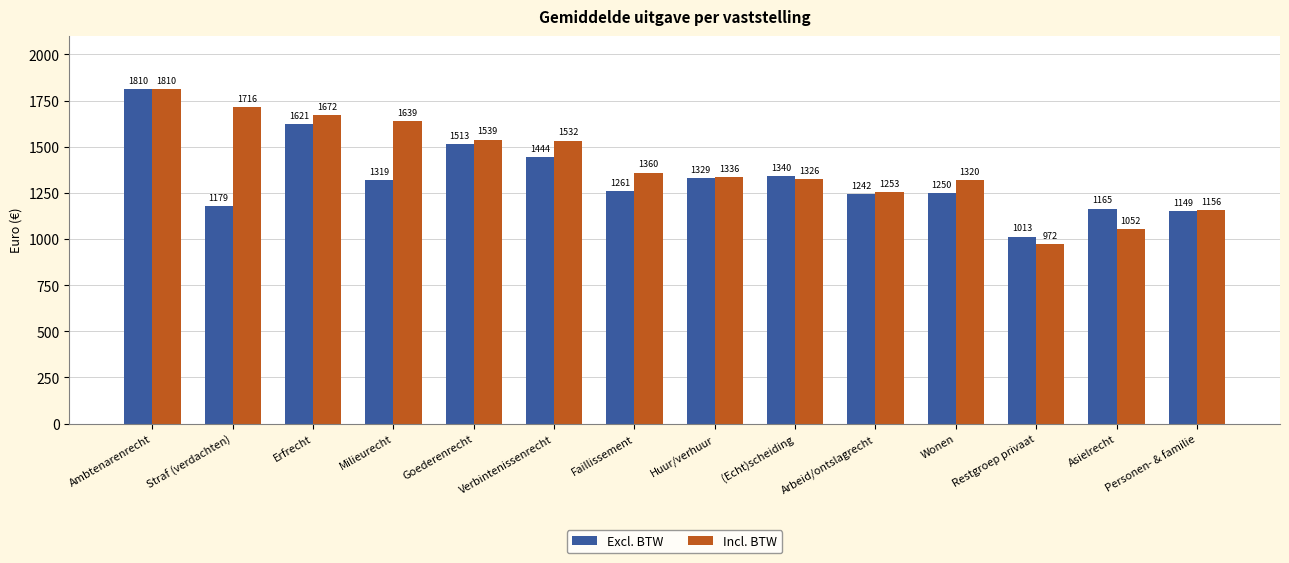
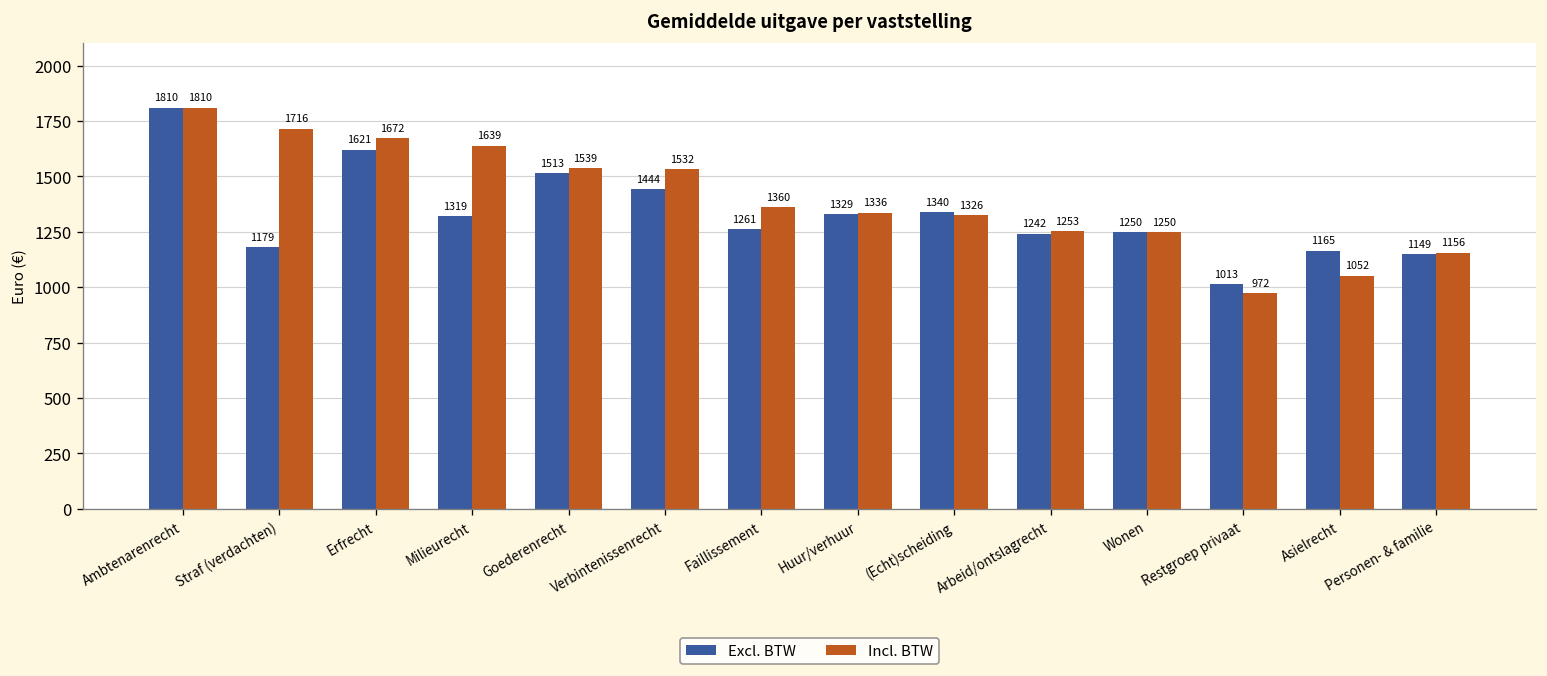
  {
    "Excl. BTW": {
      "Ambtenarenrecht": 1810,
      "Straf (verdachten)": 1179,
      "Erfrecht": 1621,
      "Milieurecht": 1319,
      "Goederenrecht": 1513,
      "Verbintenissenrecht": 1444,
      "Faillissement": 1261,
      "Huur/verhuur": 1329,
      "(Echt)scheiding": 1340,
      "Arbeid/ontslagrecht": 1242,
      "Wonen": 1250,
      "Restgroep privaat": 1013,
      "Asielrecht": 1165,
      "Personen- & familie": 1149
    },
    "Incl. BTW": {
      "Ambtenarenrecht": 1810,
      "Straf (verdachten)": 1716,
      "Erfrecht": 1672,
      "Milieurecht": 1639,
      "Goederenrecht": 1539,
      "Verbintenissenrecht": 1532,
      "Faillissement": 1360,
      "Huur/verhuur": 1336,
      "(Echt)scheiding": 1326,
      "Arbeid/ontslagrecht": 1253,
-     "Wonen": 1320,
+     "Wonen": 1250,
      "Restgroep privaat": 972,
      "Asielrecht": 1052,
      "Personen- & familie": 1156
    }
  }
